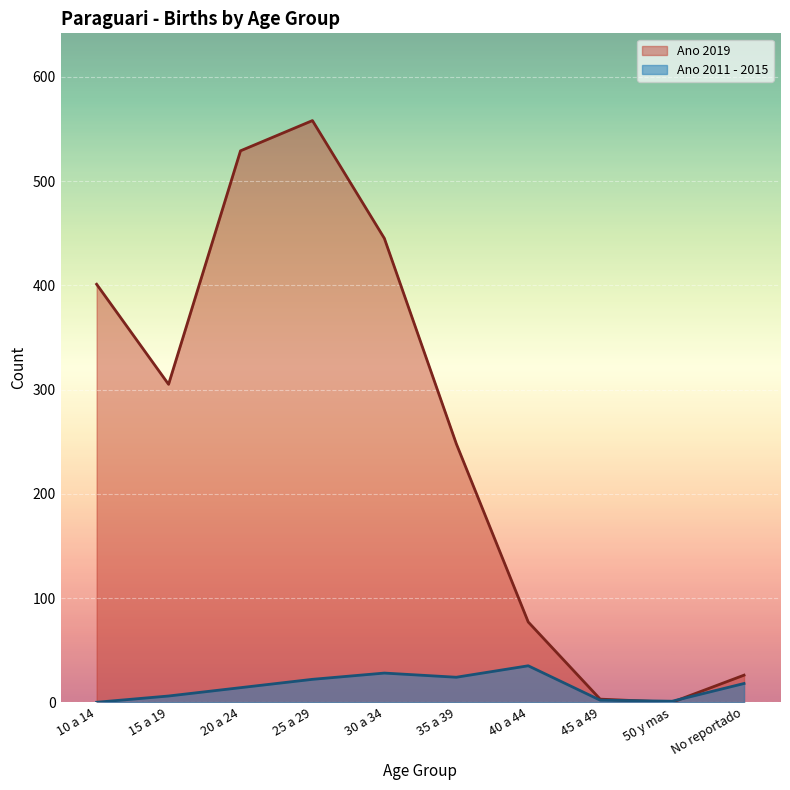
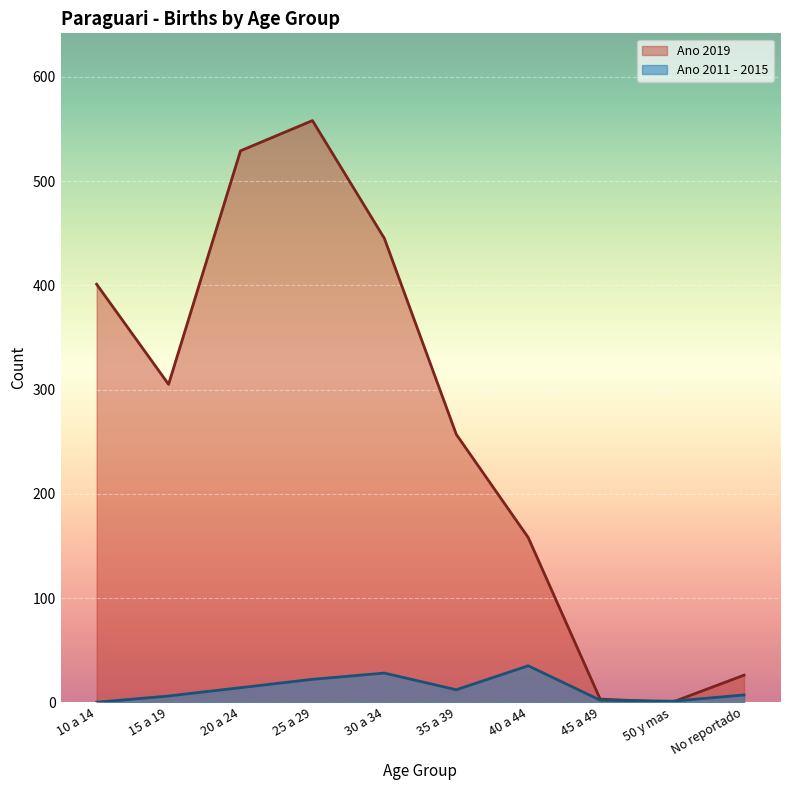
  {
    "Ano 2019": {
      "10 a 14": 401,
      "15 a 19": 305,
      "20 a 24": 529,
      "25 a 29": 558,
      "30 a 34": 445,
-     "35 a 39": 248,
-     "40 a 44": 77,
+     "35 a 39": 257,
+     "40 a 44": 158,
      "No reportado": 26
    },
    "Ano 2011 - 2015": {
      "10 a 14": 0,
      "15 a 19": 6,
      "20 a 24": 14,
      "25 a 29": 22,
      "30 a 34": 28,
-     "35 a 39": 24,
+     "35 a 39": 12,
      "40 a 44": 35,
-     "No reportado": 18
+     "No reportado": 7
    }
  }
